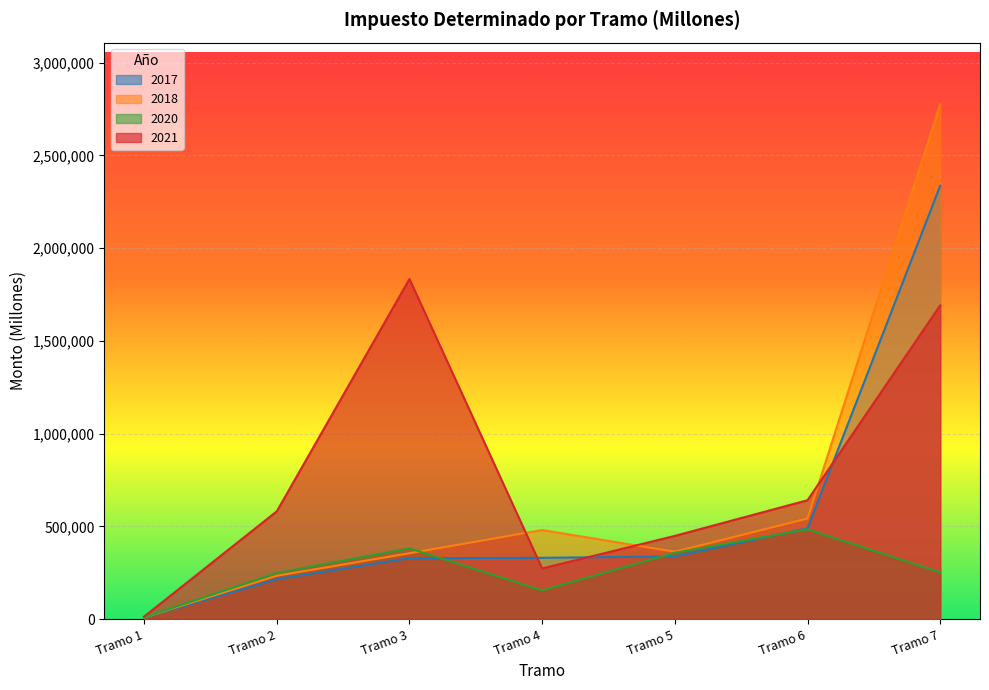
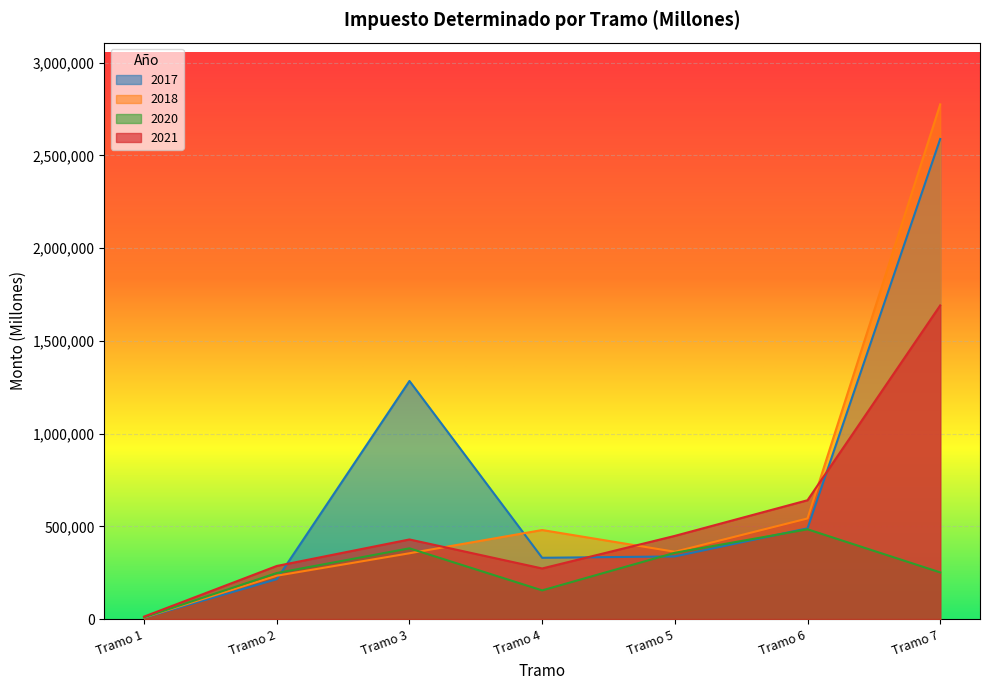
  {
    "2017": {
      "Tramo 2": "210,000",
-     "Tramo 3": "330,000",
+     "Tramo 3": "1,280,000",
      "Tramo 4": "330,000",
      "Tramo 5": "340,000",
-     "Tramo 7": "2,340,000"
+     "Tramo 7": "2,590,000"
    },
    "2018": {
      "Tramo 2": "230,000",
      "Tramo 3": "350,000",
      "Tramo 4": "480,000",
      "Tramo 6": "540,000",
      "Tramo 7": "2,780,000"
    },
    "2020": {
      "Tramo 2": "250,000",
      "Tramo 3": "380,000",
      "Tramo 4": "150,000",
      "Tramo 7": "250,000"
    },
    "2021": {
-     "Tramo 2": "580,000",
-     "Tramo 3": "1,830,000",
+     "Tramo 2": "290,000",
+     "Tramo 3": "430,000",
      "Tramo 4": "270,000",
      "Tramo 5": "450,000",
      "Tramo 6": "640,000",
      "Tramo 7": "1,690,000"
    }
  }
